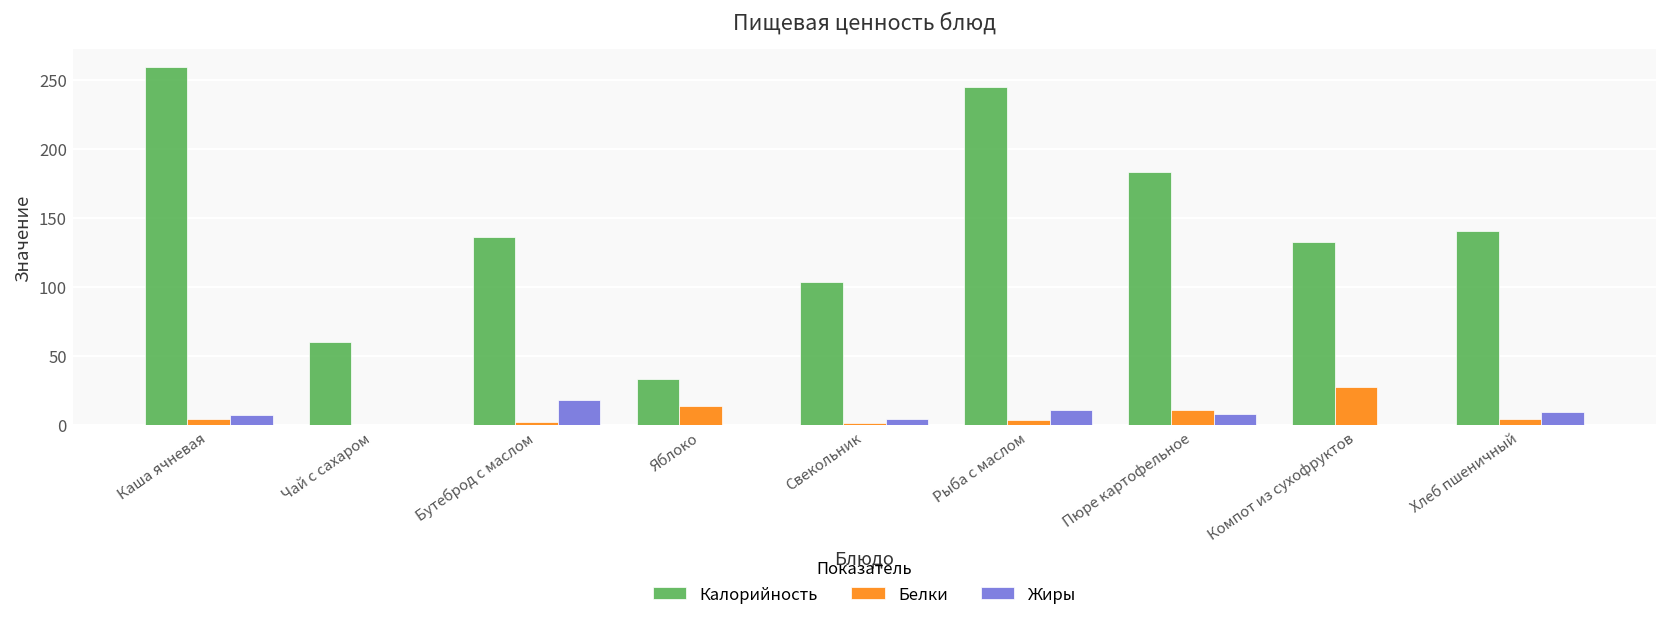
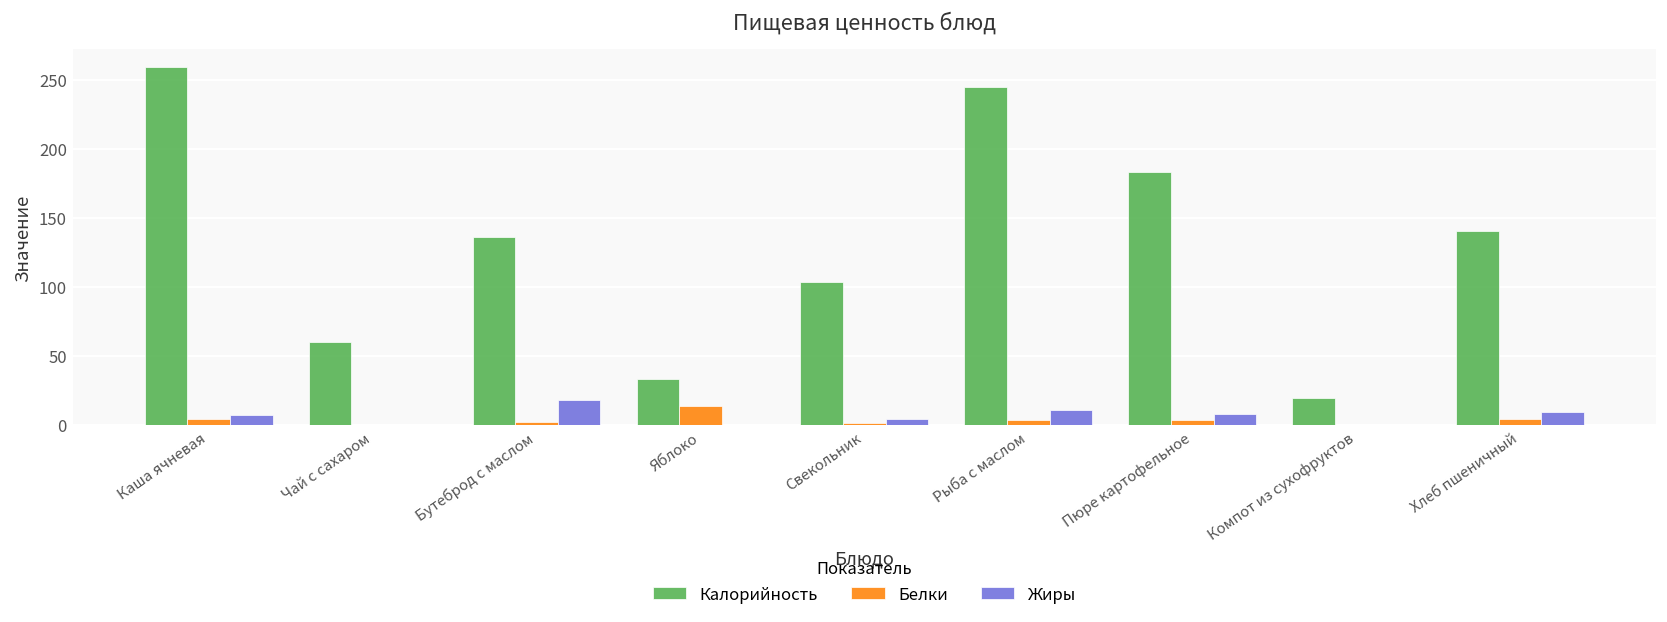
  {
    "Калорийность": {
      "Каша ячневая": 259,
      "Чай с сахаром": 60,
      "Бутеброд с маслом": 136,
      "Яблоко": 33,
      "Свекольник": 104,
      "Рыба с маслом": 245,
      "Пюре картофельное": 183,
-     "Компот из сухофруктов": 133,
+     "Компот из сухофруктов": 20,
      "Хлеб пшеничный": 140
    },
    "Белки": {
      "Каша ячневая": 5,
      "Бутеброд с маслом": 2,
      "Яблоко": 14,
      "Рыба с маслом": 4,
-     "Пюре картофельное": 11,
-     "Компот из сухофруктов": 28,
+     "Пюре картофельное": 4,
+     "Компот из сухофруктов": 1,
      "Хлеб пшеничный": 5
    },
    "Жиры": {
      "Каша ячневая": 8,
      "Бутеброд с маслом": 19,
      "Свекольник": 5,
      "Рыба с маслом": 11,
      "Пюре картофельное": 8,
      "Хлеб пшеничный": 10
    }
  }
